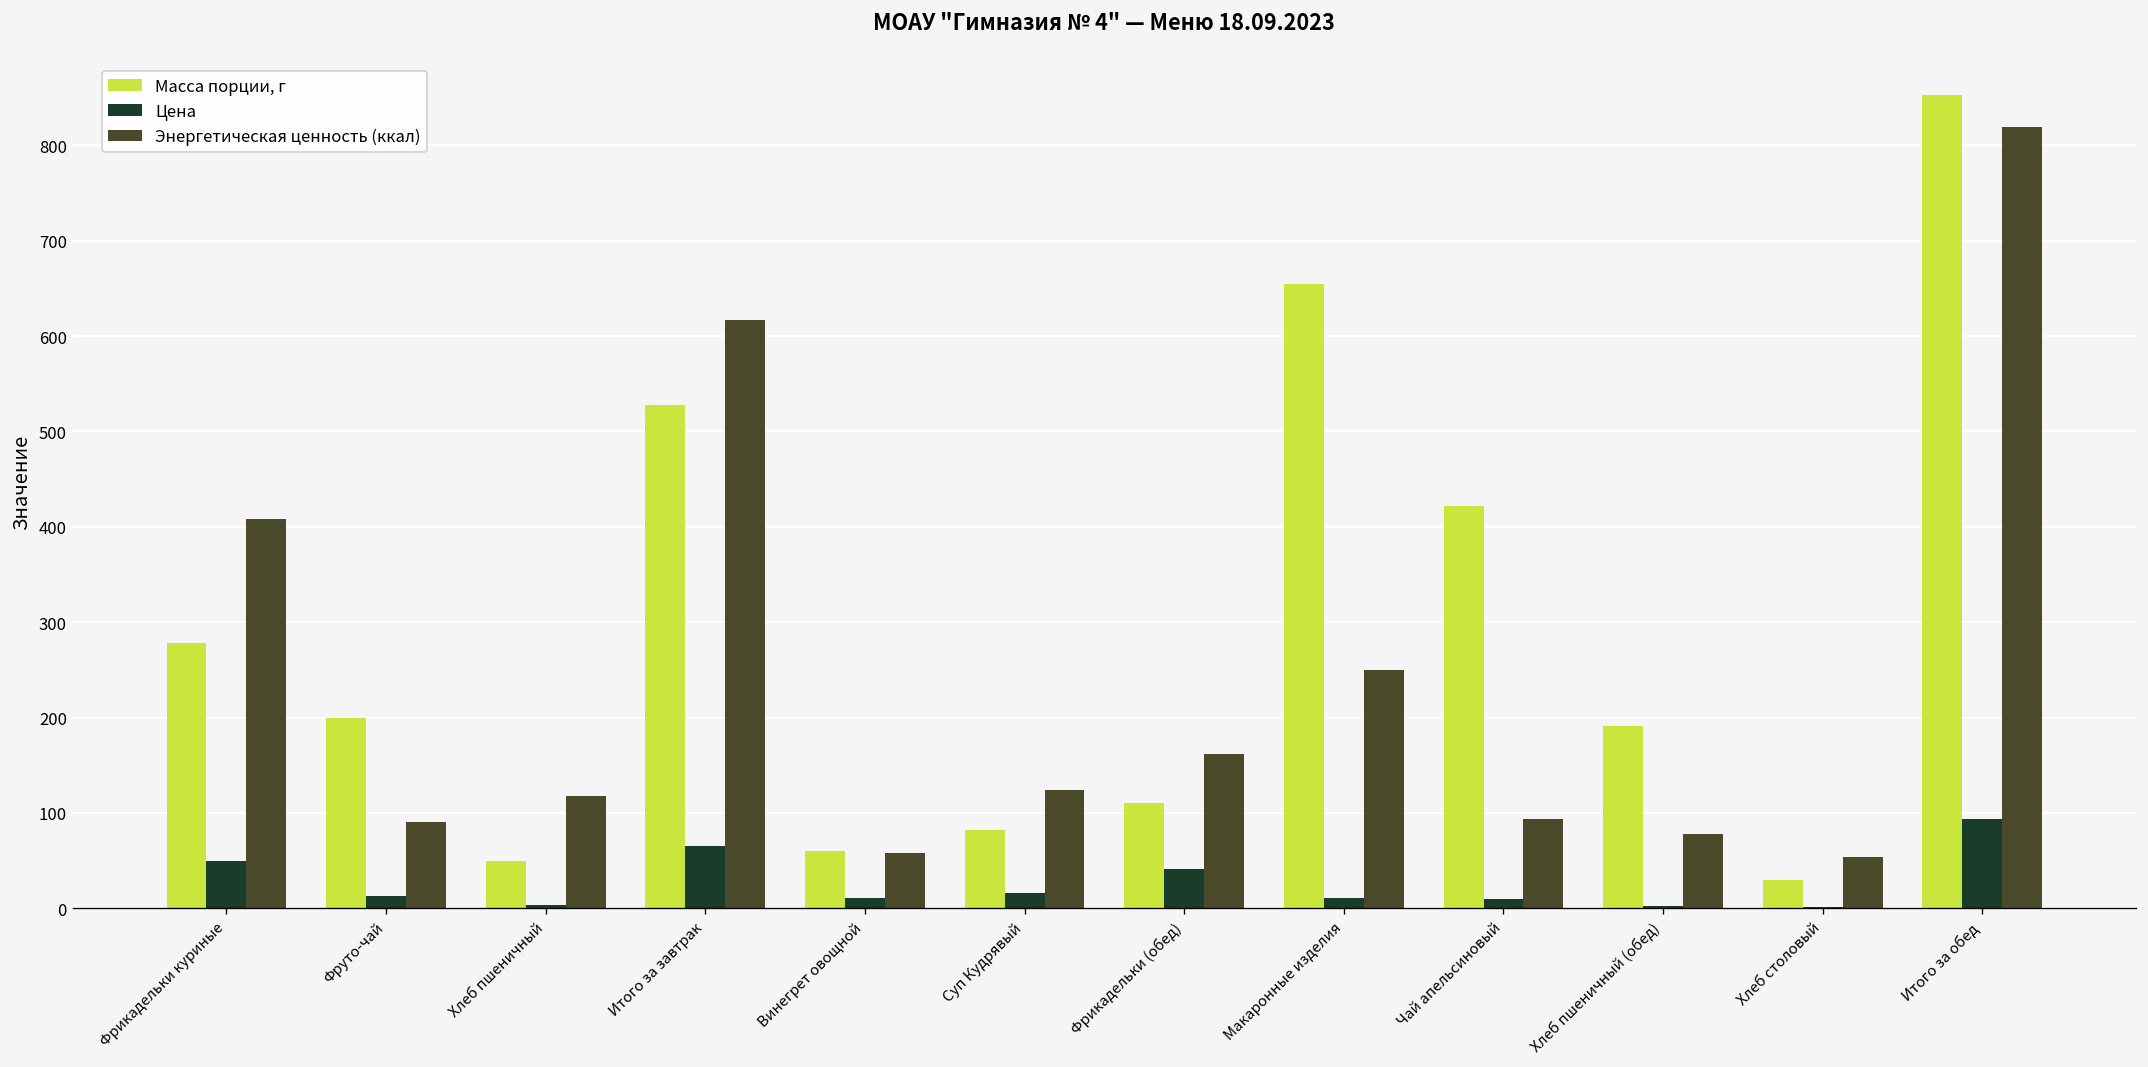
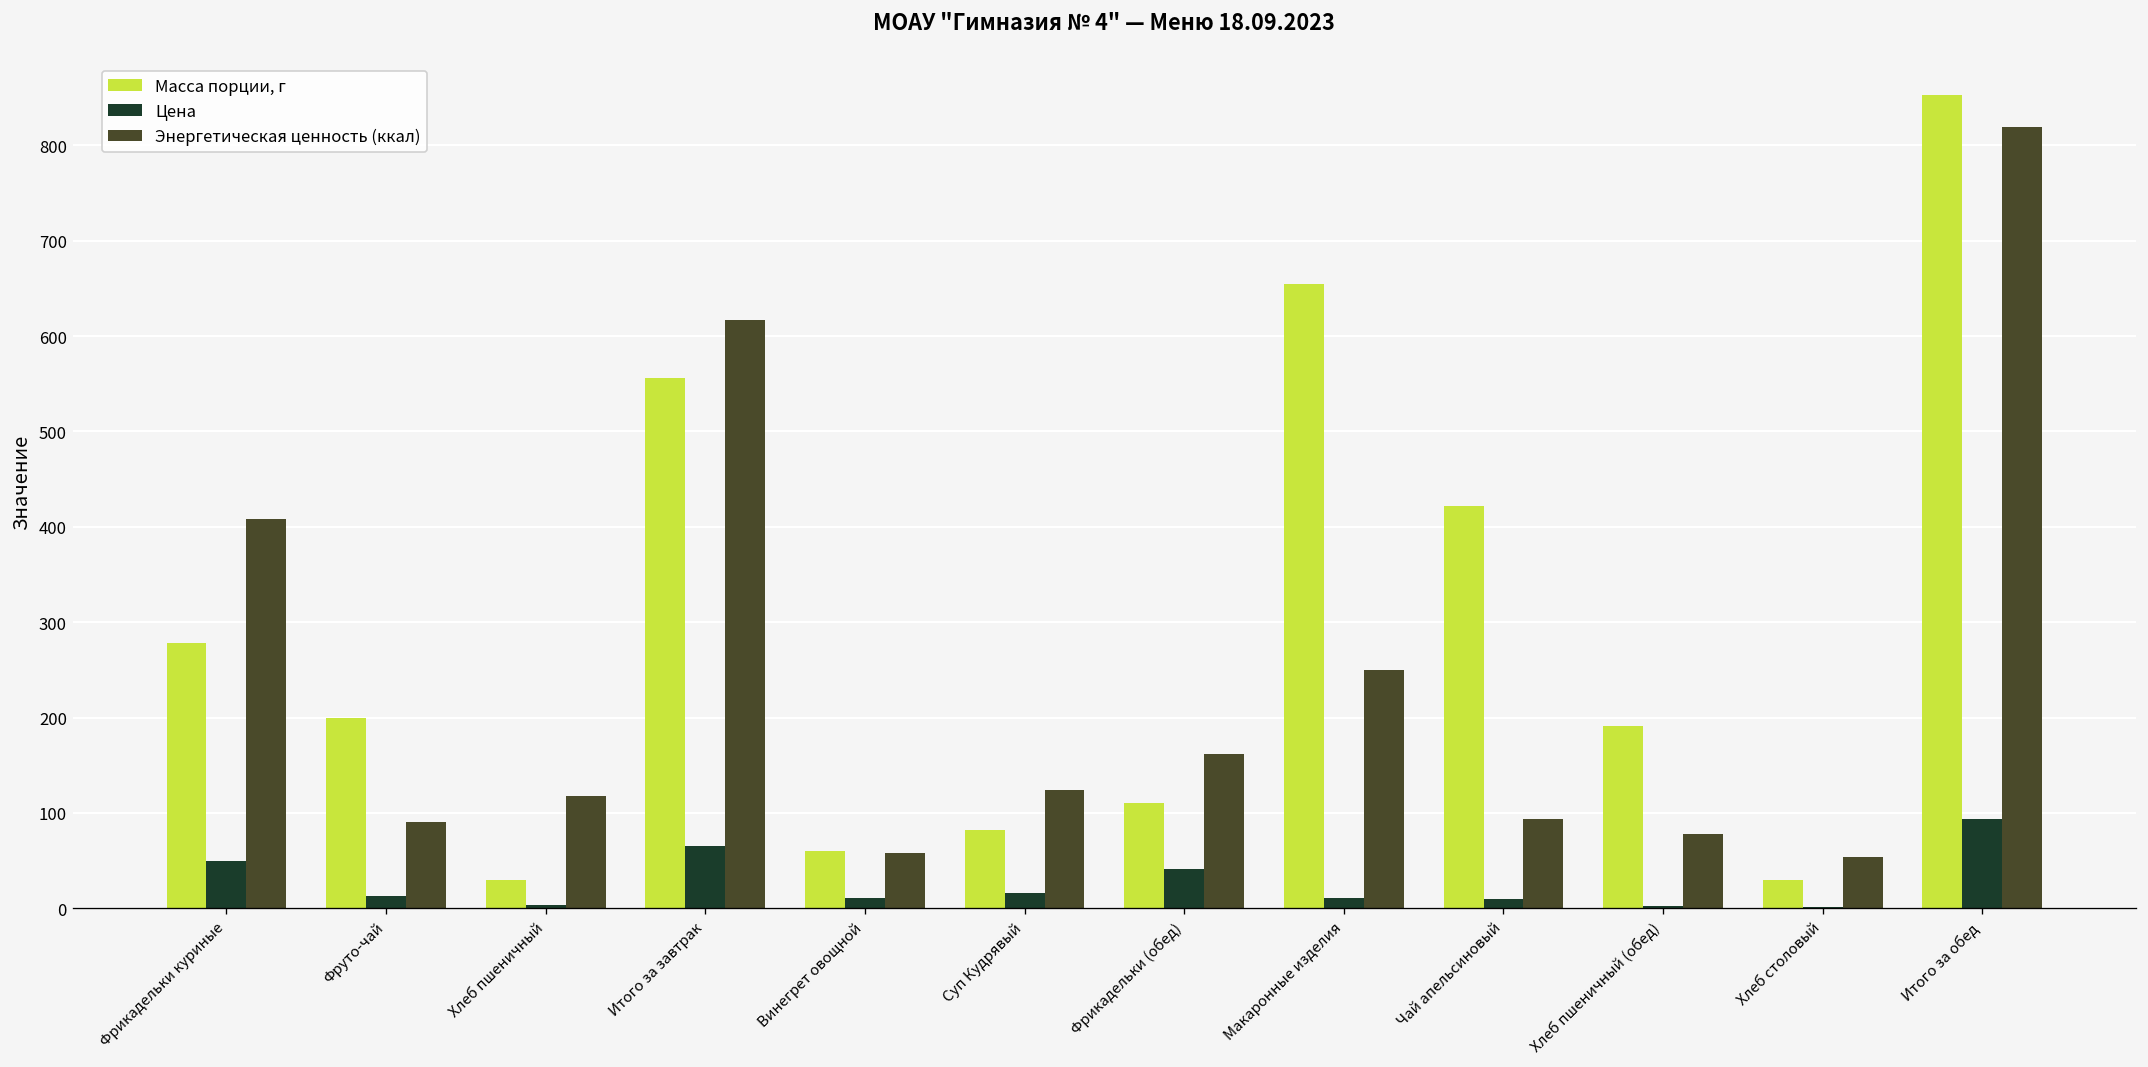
  {
    "Масса порции, г": {
      "Фрикадельки куриные": 280,
      "Фруто-чай": 200,
-     "Хлеб пшеничный": 50,
-     "Итого за завтрак": 530,
+     "Хлеб пшеничный": 30,
+     "Итого за завтрак": 560,
      "Винегрет овощной": 60,
      "Суп Кудрявый": 80,
      "Фрикадельки (обед)": 110,
      "Макаронные изделия": 660,
      "Чай апельсиновый": 420,
      "Хлеб пшеничный (обед)": 190,
      "Хлеб столовый": 30,
      "Итого за обед": 850
    }
  }
